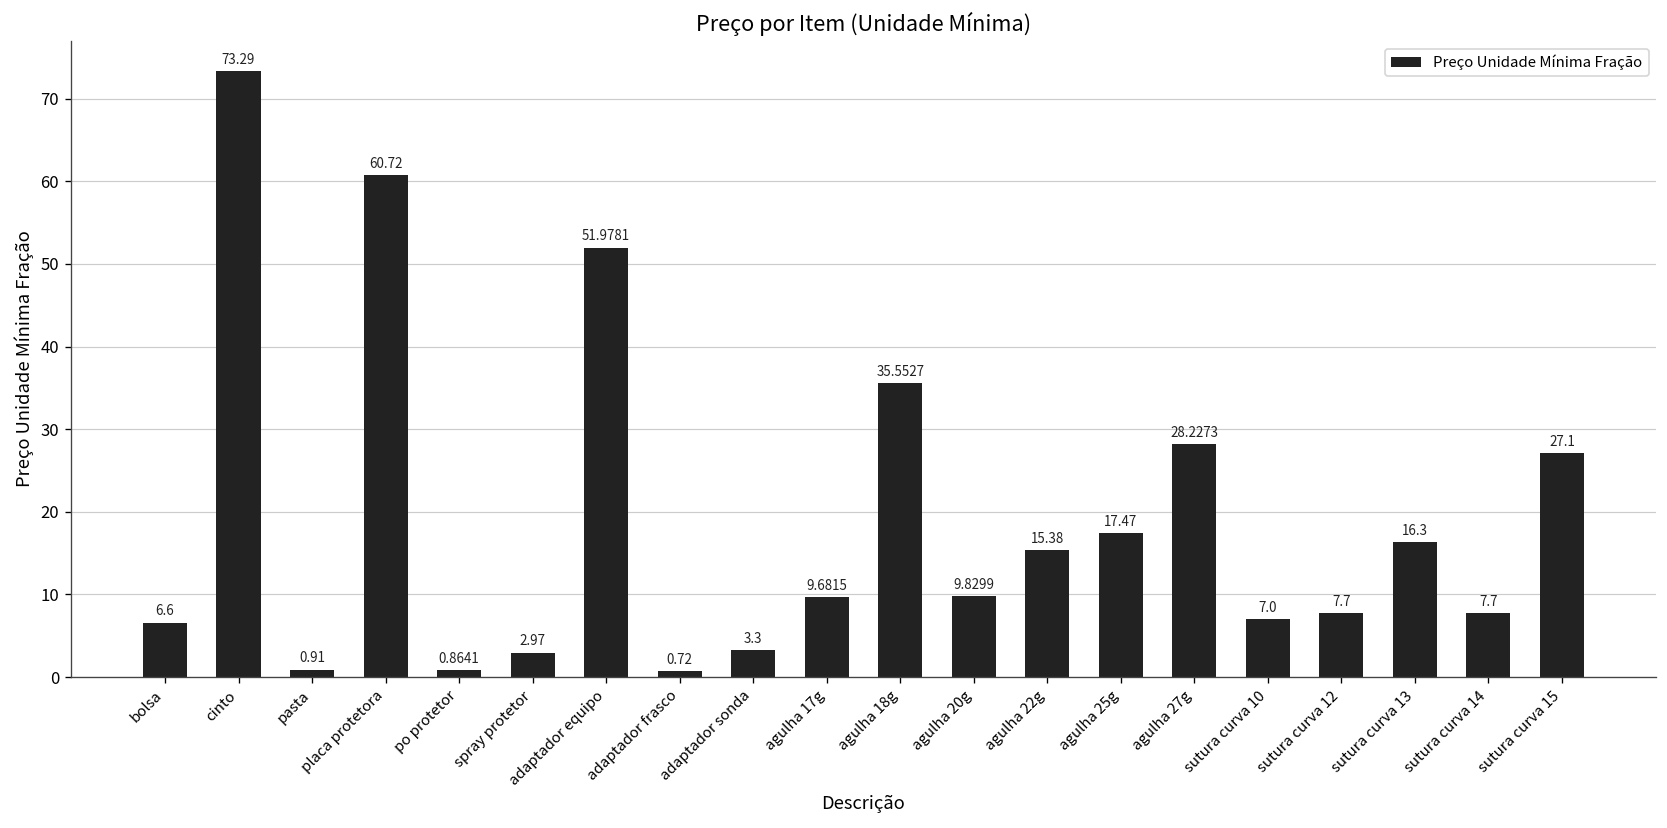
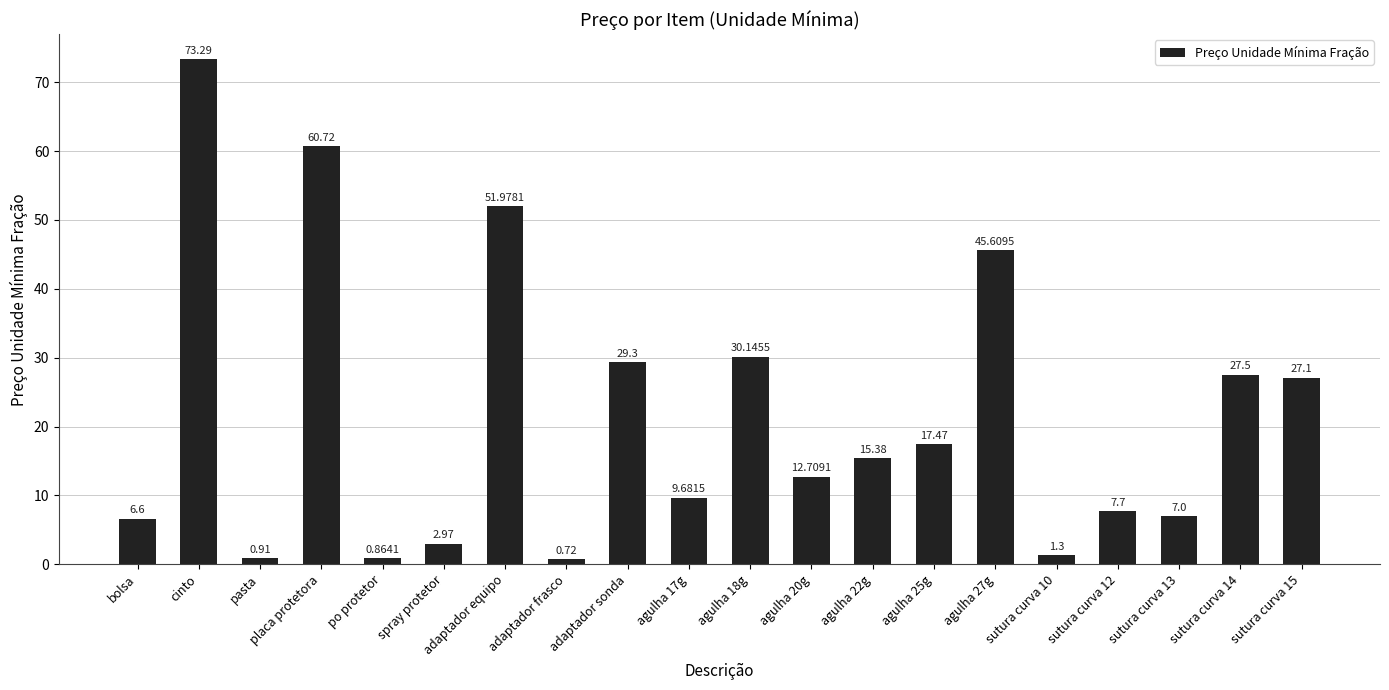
  {
    "bolsa": 6.6,
    "cinto": 73.29,
    "pasta": 0.91,
    "placa protetora": 60.72,
    "po protetor": 0.8641,
    "spray protetor": 2.97,
    "adaptador equipo": 51.9781,
    "adaptador frasco": 0.72,
-   "adaptador sonda": 3.3,
+   "adaptador sonda": 29.3,
    "agulha 17g": 9.6815,
-   "agulha 18g": 35.5527,
-   "agulha 20g": 9.8299,
+   "agulha 18g": 30.1455,
+   "agulha 20g": 12.7091,
    "agulha 22g": 15.38,
    "agulha 25g": 17.47,
-   "agulha 27g": 28.2273,
-   "sutura curva 10": 7.0,
+   "agulha 27g": 45.6095,
+   "sutura curva 10": 1.3,
    "sutura curva 12": 7.7,
-   "sutura curva 13": 16.3,
-   "sutura curva 14": 7.7,
+   "sutura curva 13": 7.0,
+   "sutura curva 14": 27.5,
    "sutura curva 15": 27.1
  }
